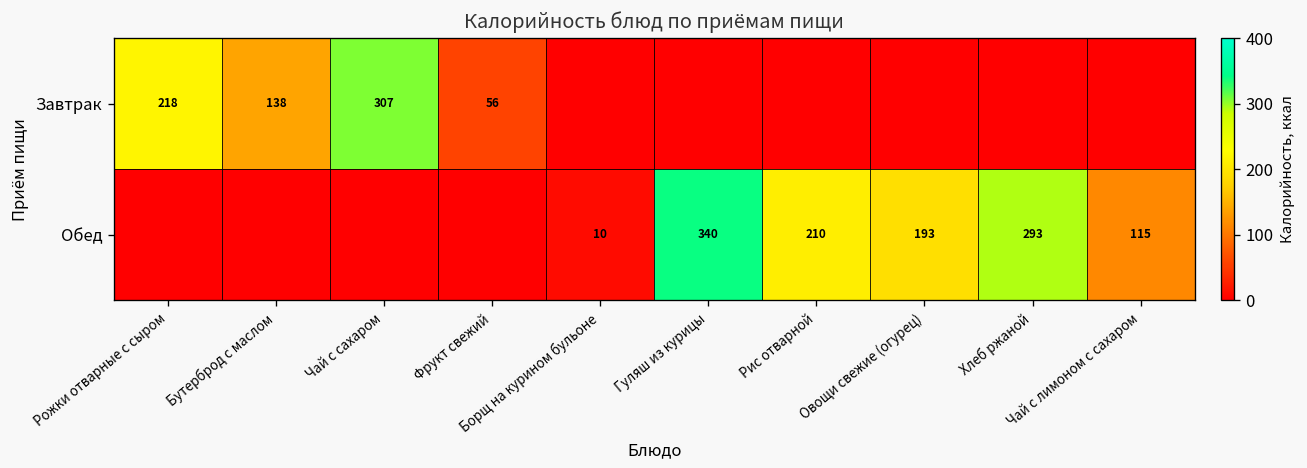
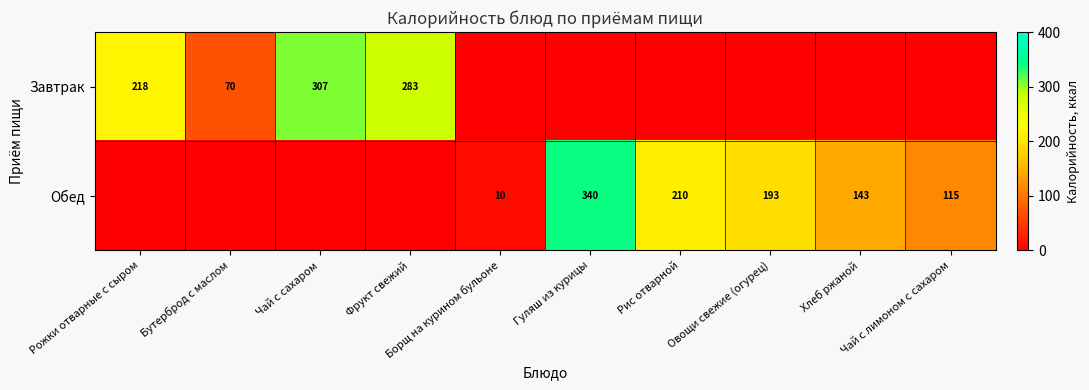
  {
    "Завтрак": {
      "Рожки отварные с сыром": 218,
-     "Бутерброд с маслом": 138,
+     "Бутерброд с маслом": 70,
      "Чай с сахаром": 307,
-     "Фрукт свежий": 56
+     "Фрукт свежий": 283
    },
    "Обед": {
      "Борщ на курином бульоне": 10,
      "Гуляш из курицы": 340,
      "Рис отварной": 210,
      "Овощи свежие (огурец)": 193,
-     "Хлеб ржаной": 293,
+     "Хлеб ржаной": 143,
      "Чай с лимоном с сахаром": 115
    }
  }
